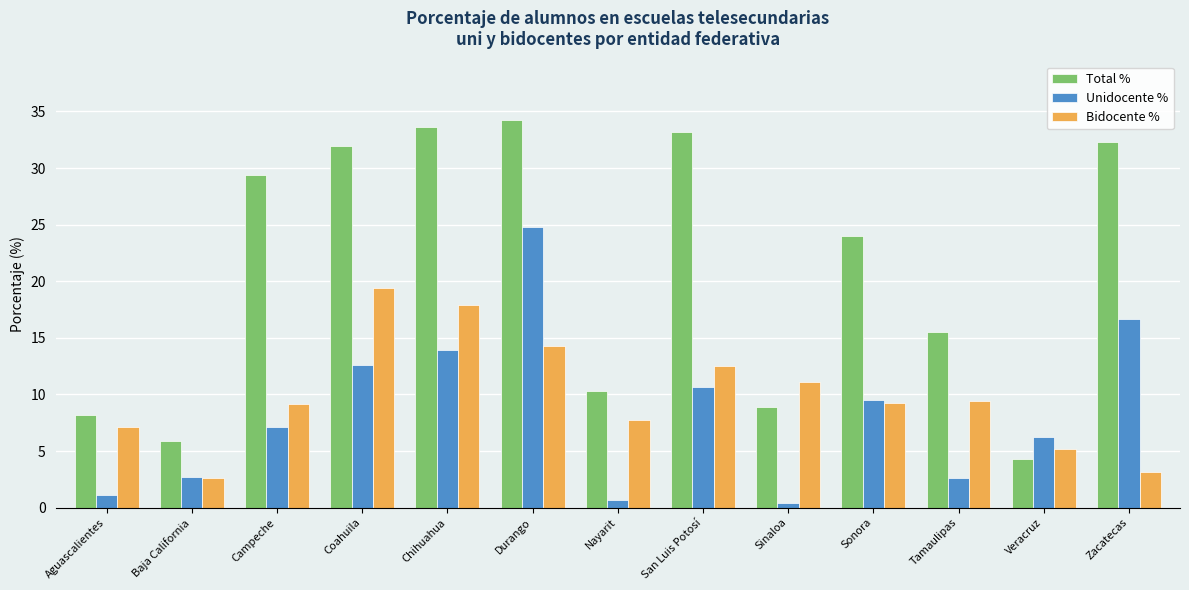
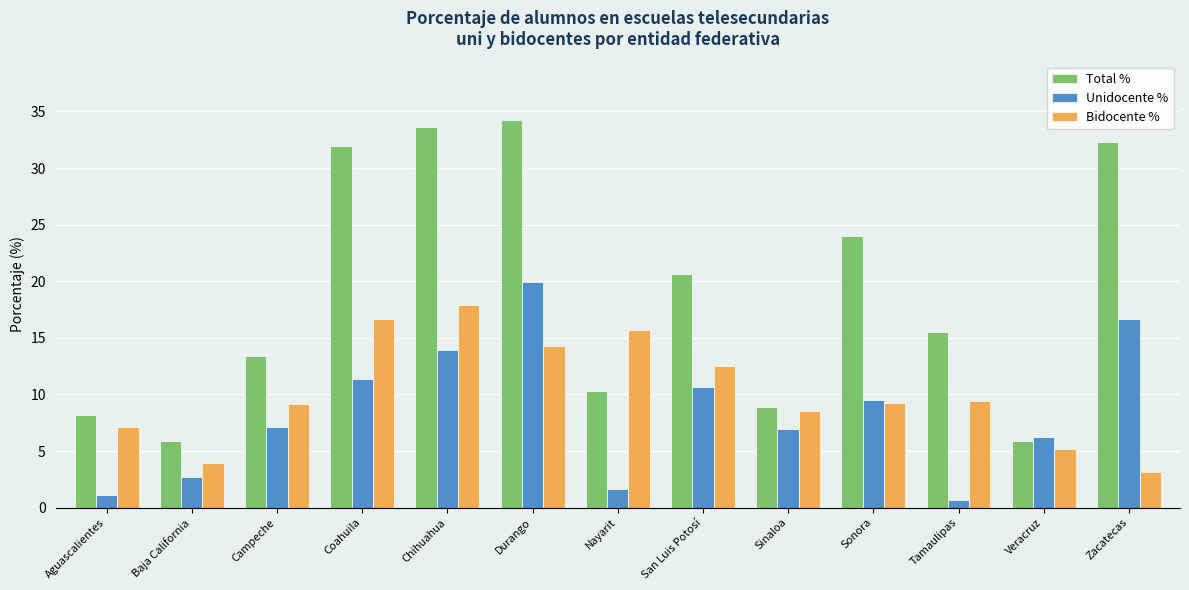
  {
    "Total %": {
      "Aguascalientes": 8.2,
      "Baja California": 5.9,
-     "Campeche": 29.4,
+     "Campeche": 13.4,
      "Coahuila": 32.0,
      "Chihuahua": 33.7,
      "Durango": 34.3,
      "Nayarit": 10.3,
-     "San Luis Potosí": 33.1,
+     "San Luis Potosí": 20.6,
      "Sinaloa": 8.9,
      "Sonora": 24.0,
      "Tamaulipas": 15.5,
-     "Veracruz": 4.3,
+     "Veracruz": 5.9,
      "Zacatecas": 32.3
    },
    "Unidocente %": {
      "Aguascalientes": 1.1,
      "Baja California": 2.7,
      "Campeche": 7.1,
-     "Coahuila": 12.6,
+     "Coahuila": 11.3,
      "Chihuahua": 14.0,
-     "Durango": 24.8,
-     "Nayarit": 0.6,
+     "Durango": 20.0,
+     "Nayarit": 1.6,
      "San Luis Potosí": 10.6,
-     "Sinaloa": 0.4,
+     "Sinaloa": 6.9,
      "Sonora": 9.5,
-     "Tamaulipas": 2.6,
+     "Tamaulipas": 0.6,
      "Veracruz": 6.2,
      "Zacatecas": 16.6
    },
    "Bidocente %": {
      "Aguascalientes": 7.1,
-     "Baja California": 2.6,
+     "Baja California": 4.0,
      "Campeche": 9.1,
-     "Coahuila": 19.4,
+     "Coahuila": 16.7,
      "Chihuahua": 17.9,
      "Durango": 14.3,
-     "Nayarit": 7.7,
+     "Nayarit": 15.7,
      "San Luis Potosí": 12.5,
-     "Sinaloa": 11.1,
+     "Sinaloa": 8.5,
      "Sonora": 9.2,
      "Tamaulipas": 9.4,
      "Veracruz": 5.2,
      "Zacatecas": 3.1
    }
  }
